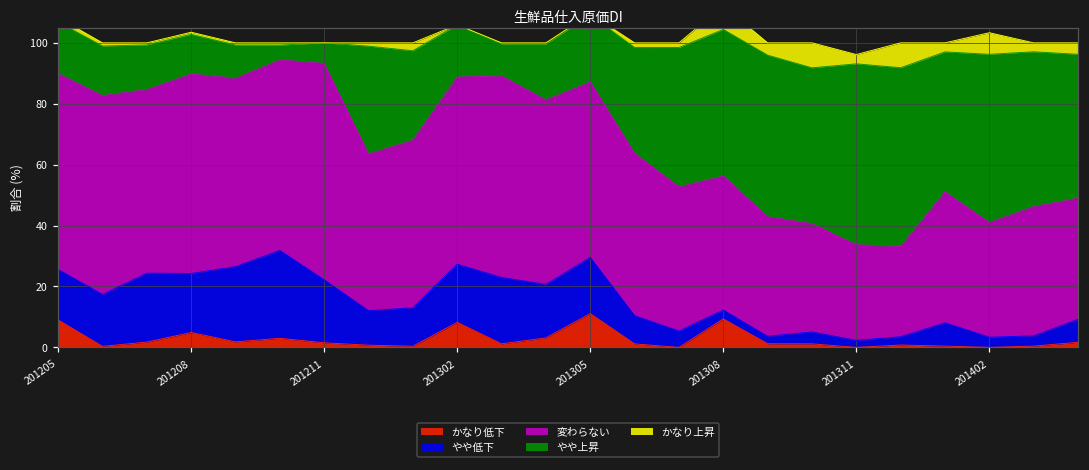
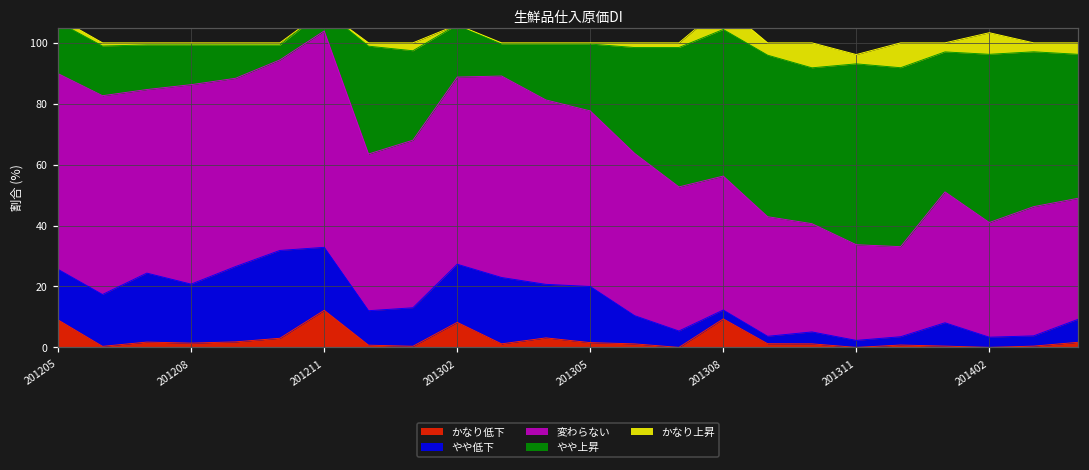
  {
    "かなり低下": {
      "201205": 9,
-     "201208": 5,
-     "201211": 2,
+     "201208": 1,
+     "201211": 12,
      "201302": 8,
-     "201305": 11,
+     "201305": 2,
      "201308": 9,
      "201311": 0,
      "201402": 0
    },
    "やや低下": {
      "201205": 17,
      "201208": 19,
      "201211": 21,
      "201302": 19,
      "201305": 18,
      "201308": 3,
      "201311": 2,
      "201402": 3
    },
    "変わらない": {
      "201205": 64,
      "201208": 65,
      "201211": 71,
      "201302": 61,
      "201305": 58,
      "201308": 44,
      "201311": 31,
      "201402": 38
    },
    "やや上昇": {
      "201308": 48,
      "201311": 59,
      "201402": 55
    },
    "かなり上昇": {
      "201311": 3,
      "201402": 7
    }
  }
